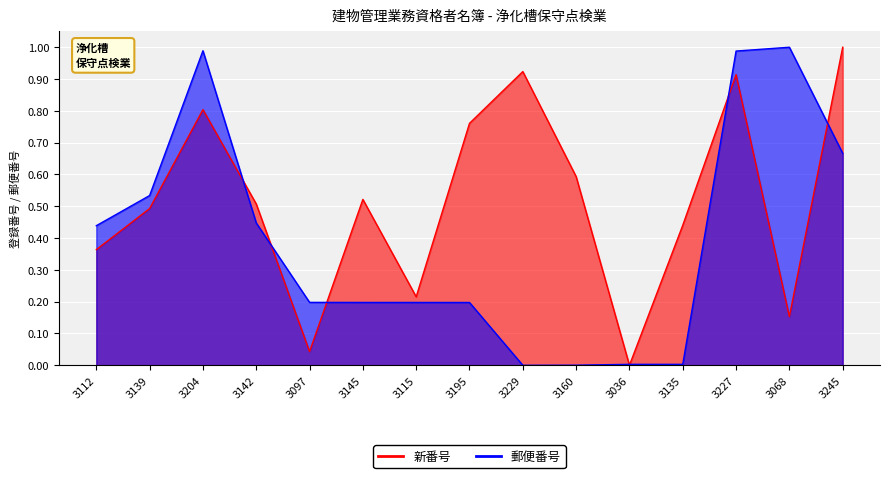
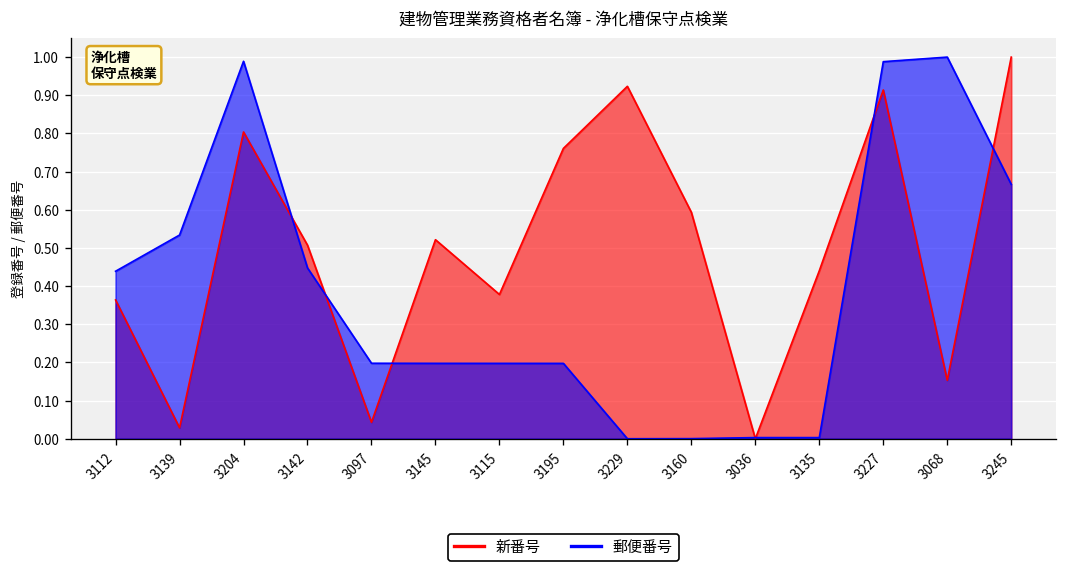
  {
    "新番号": {
      "3112": 0.36,
-     "3139": 0.49,
+     "3139": 0.03,
      "3204": 0.80,
      "3142": 0.51,
      "3097": 0.04,
      "3145": 0.52,
-     "3115": 0.22,
+     "3115": 0.38,
      "3195": 0.76,
      "3229": 0.92,
      "3160": 0.59,
      "3135": 0.44,
      "3227": 0.91,
      "3068": 0.15,
      "3245": 1.00
    },
    "郵便番号": {
      "3112": 0.44,
      "3139": 0.53,
      "3204": 0.99,
      "3142": 0.45,
      "3097": 0.20,
      "3145": 0.20,
      "3115": 0.20,
      "3195": 0.20,
      "3229": 0.00,
      "3160": 0.00,
      "3135": 0.00,
      "3227": 0.99,
      "3068": 1.00,
      "3245": 0.67
    }
  }
